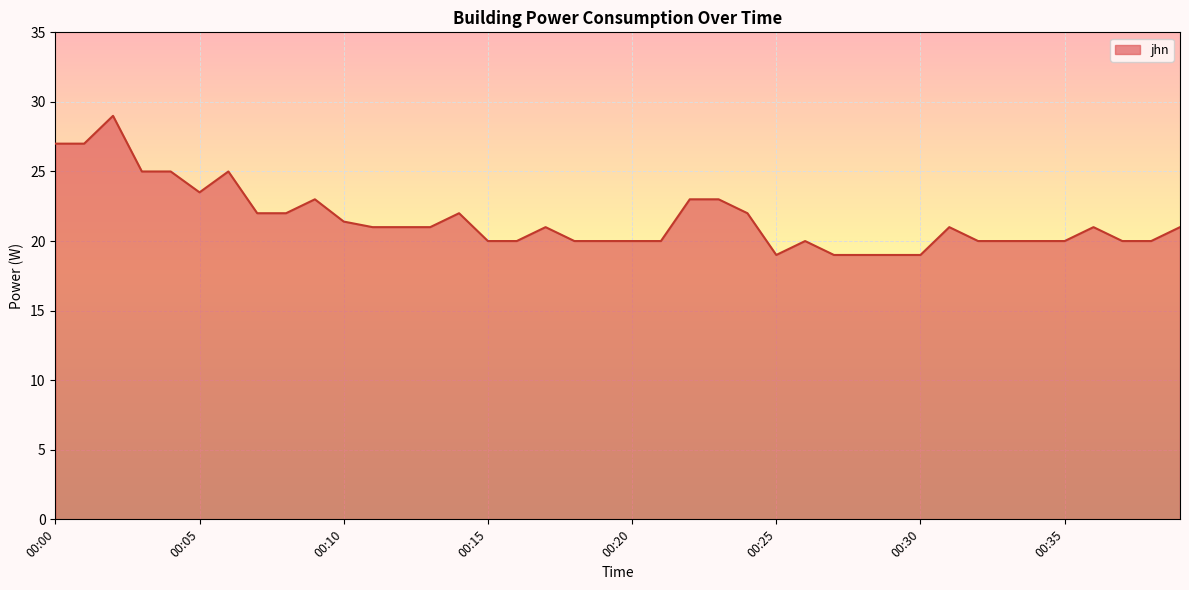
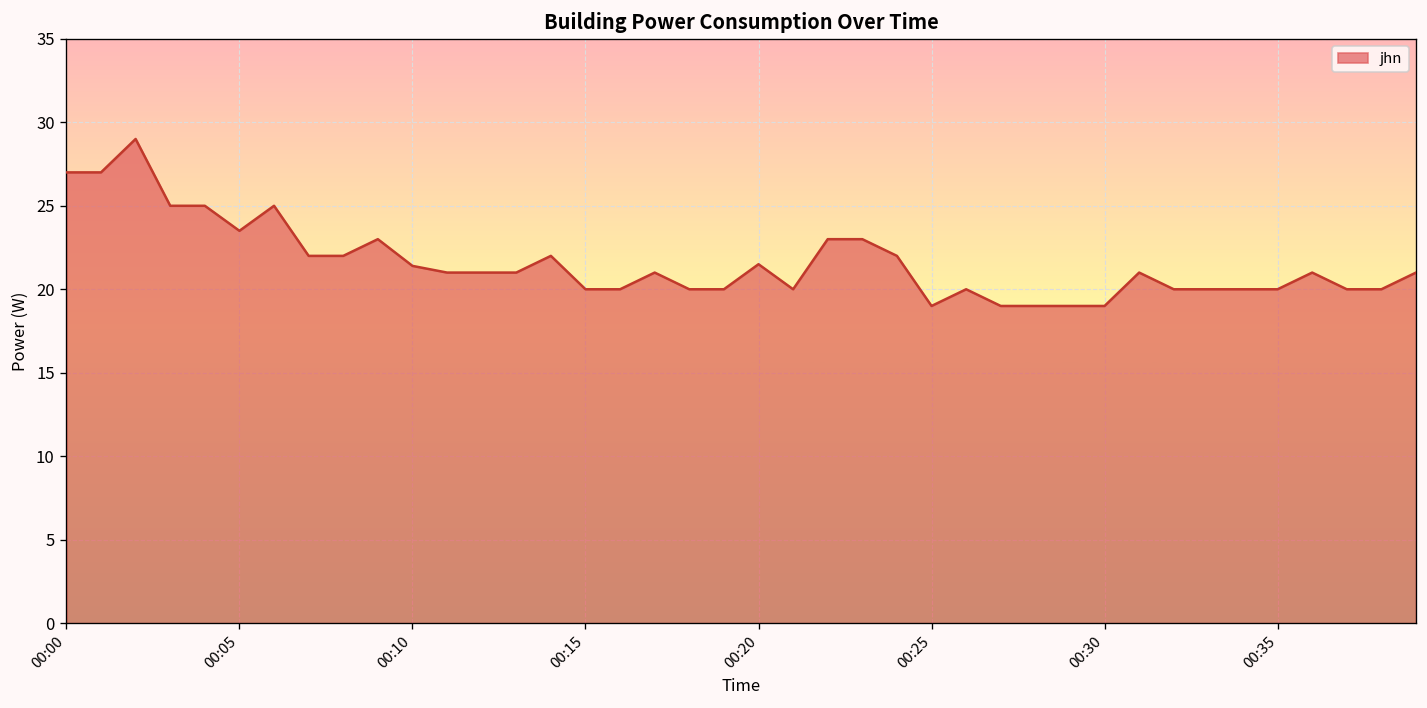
  {
    "00:00": 27.0,
    "00:05": 23.5,
    "00:10": 21.4,
    "00:15": 20.0,
-   "00:20": 20.0,
+   "00:20": 21.5,
    "00:25": 19.0,
    "00:30": 19.0,
    "00:35": 20.0
  }
